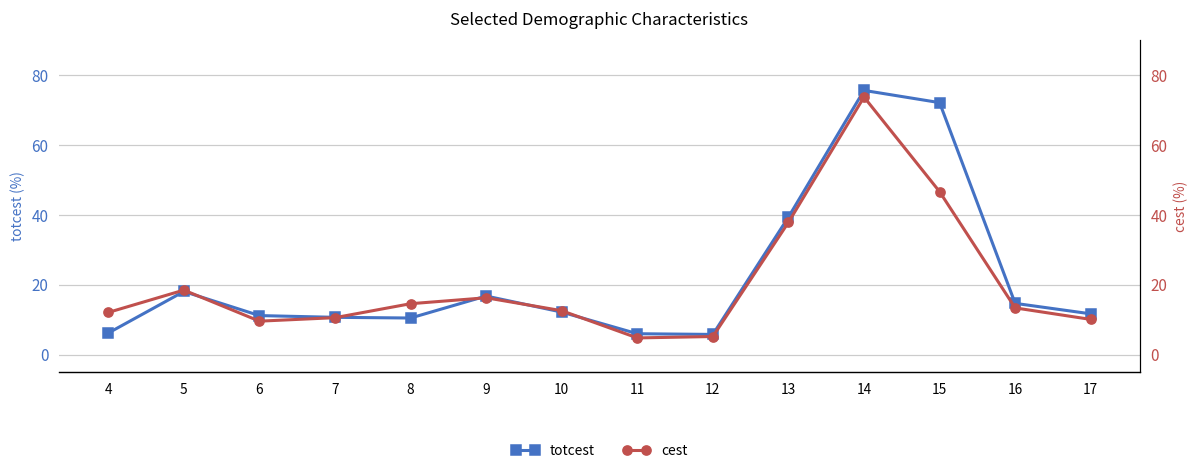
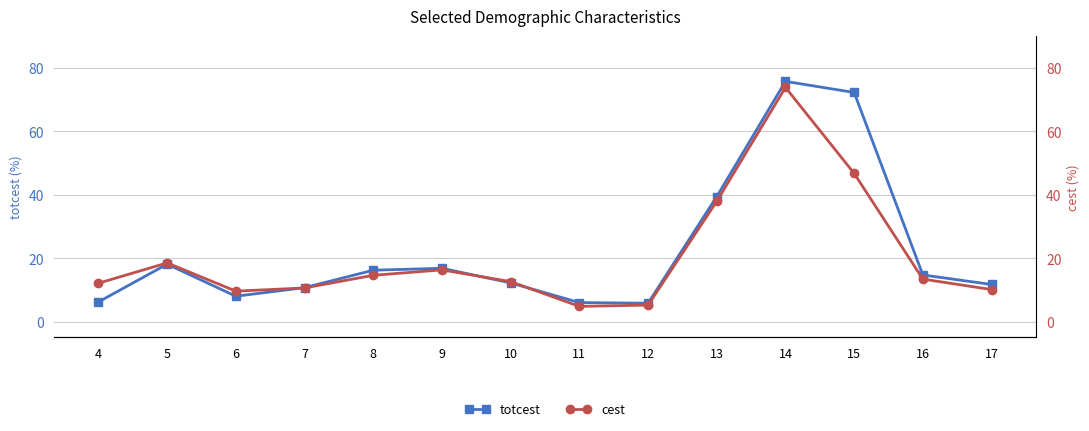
  {
    "totcest": {
      "4": 6,
      "5": 18,
-     "6": 11,
+     "6": 8,
      "7": 11,
-     "8": 11,
+     "8": 16,
      "9": 17,
      "10": 12,
      "11": 6,
      "12": 6,
      "13": 39,
      "14": 76,
      "15": 72,
      "16": 15,
      "17": 12
    },
    "cest": {
      "4": 12,
      "5": 19,
      "6": 10,
      "7": 11,
      "8": 15,
      "9": 16,
      "10": 13,
      "11": 5,
      "12": 5,
      "13": 38,
      "14": 74,
      "15": 47,
      "16": 13,
      "17": 10
    }
  }
